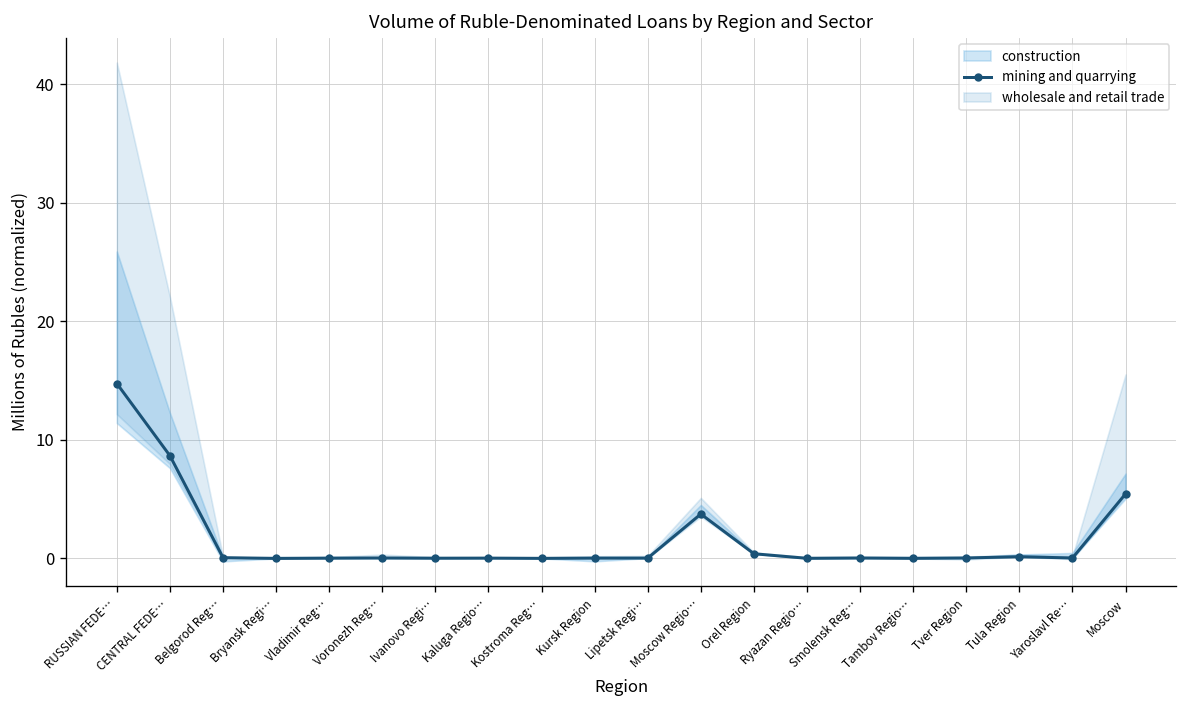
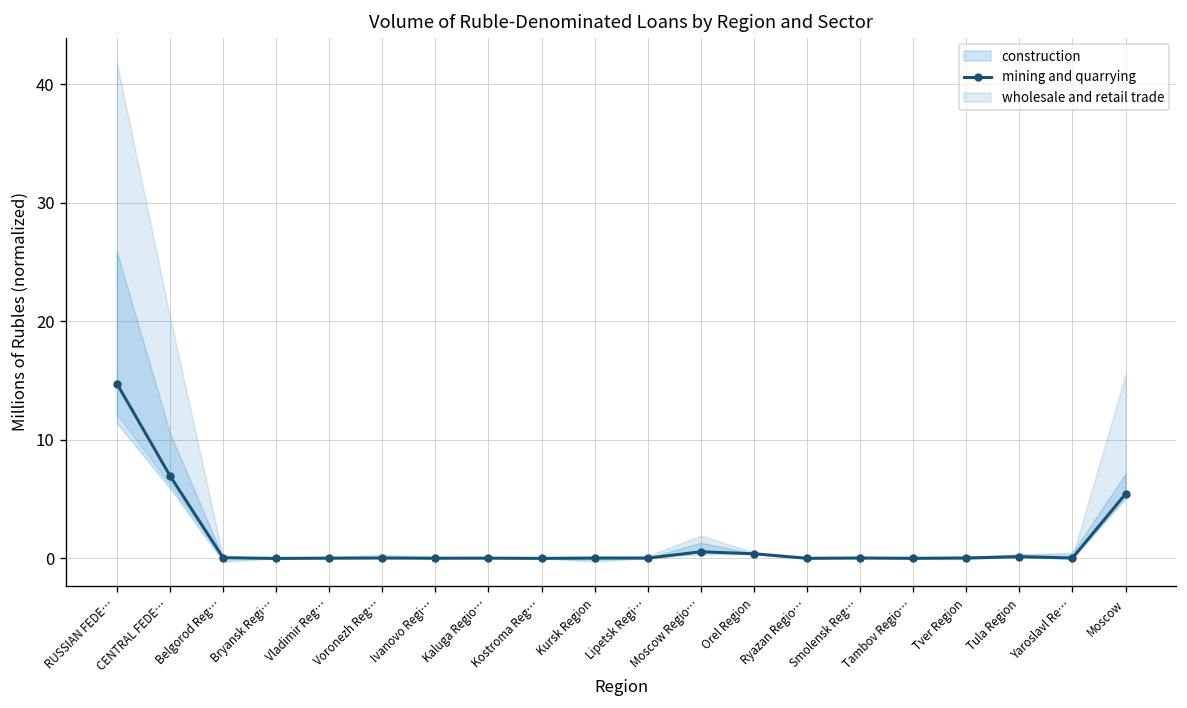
  {
    "mining and quarrying": {
      "RUSSIAN FEDE…": 15,
-     "CENTRAL FEDE…": 9,
-     "Moscow Regio…": 4,
+     "CENTRAL FEDE…": 7,
+     "Moscow Regio…": 1,
      "Moscow": 5
    }
  }
